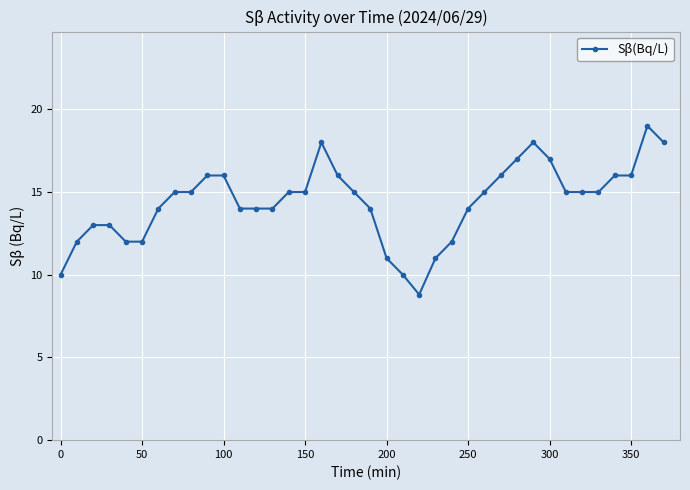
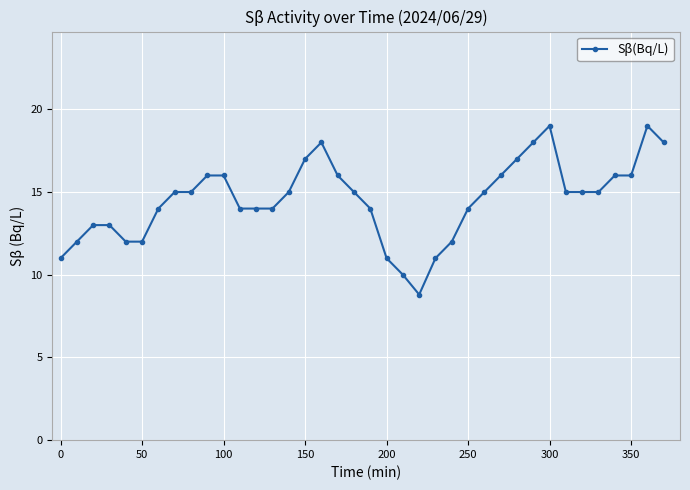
  {
-   "0": 10,
+   "0": 11,
    "50": 12,
    "100": 16,
-   "150": 15,
+   "150": 17,
    "200": 11,
    "250": 14,
-   "300": 17,
+   "300": 19,
    "350": 16
  }
